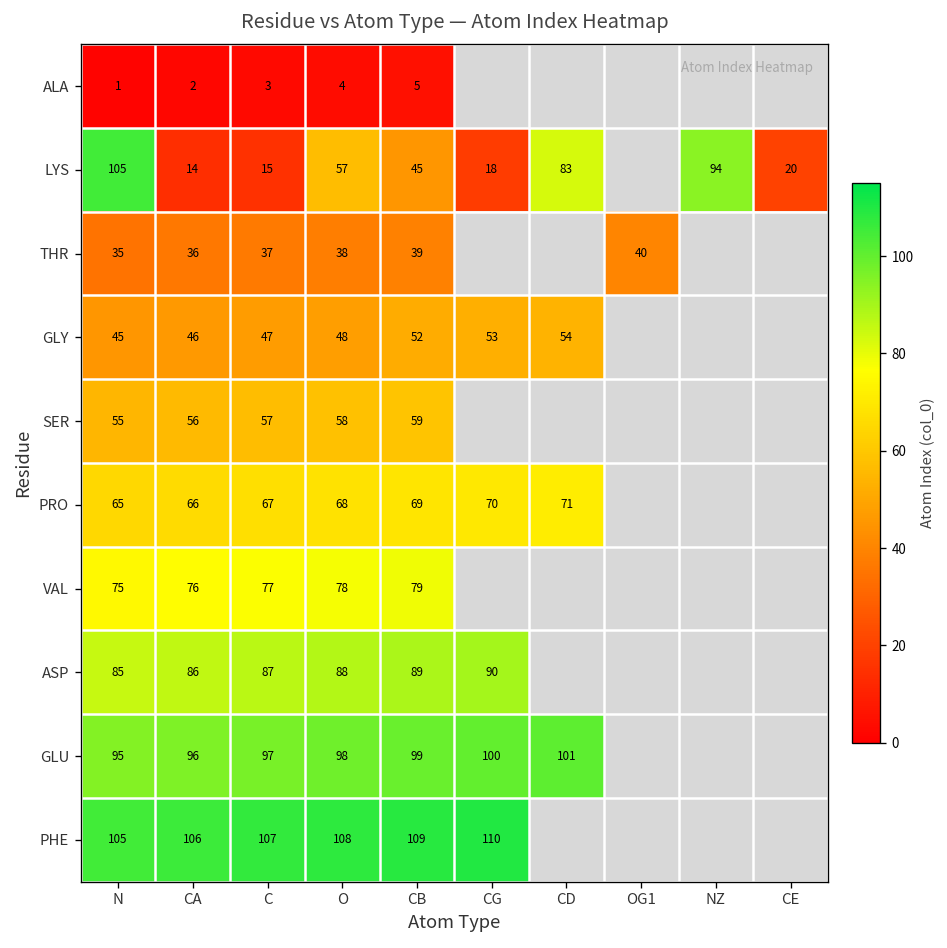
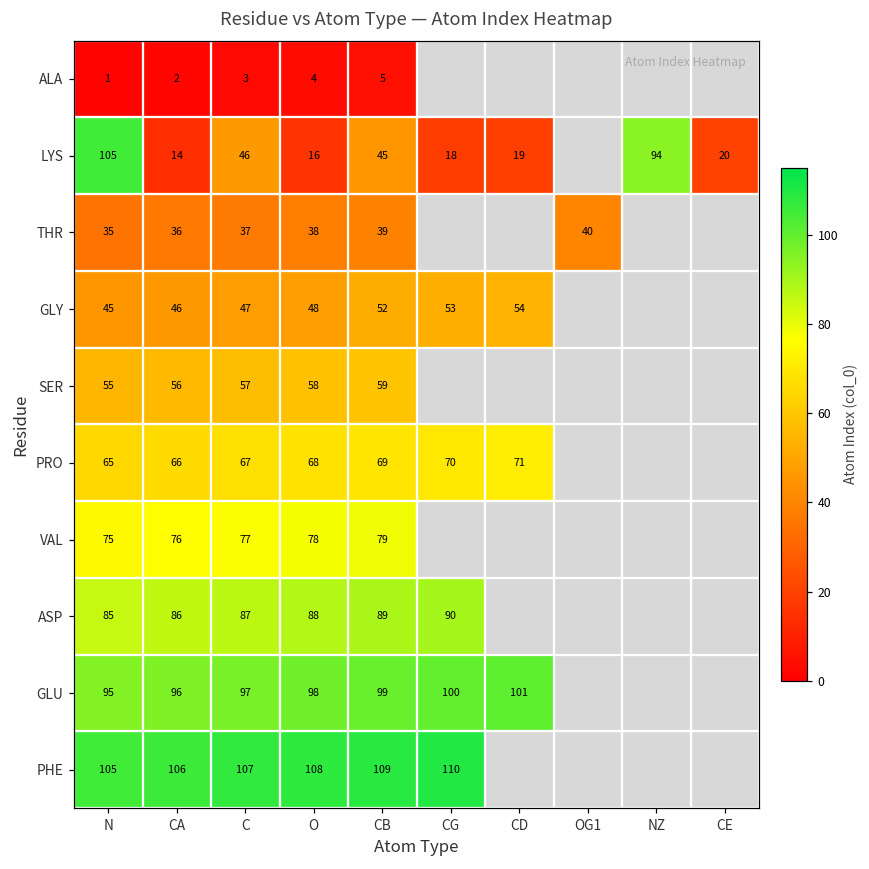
  {
    "ALA": {
      "N": 1,
      "CA": 2,
      "C": 3,
      "O": 4,
      "CB": 5
    },
    "LYS": {
      "N": 105,
      "CA": 14,
-     "C": 15,
-     "O": 57,
+     "C": 46,
+     "O": 16,
      "CB": 45,
      "CG": 18,
-     "CD": 83,
+     "CD": 19,
      "NZ": 94,
      "CE": 20
    },
    "THR": {
      "N": 35,
      "CA": 36,
      "C": 37,
      "O": 38,
      "CB": 39,
      "OG1": 40
    },
    "GLY": {
      "N": 45,
      "CA": 46,
      "C": 47,
      "O": 48,
      "CB": 52,
      "CG": 53,
      "CD": 54
    },
    "SER": {
      "N": 55,
      "CA": 56,
      "C": 57,
      "O": 58,
      "CB": 59
    },
    "PRO": {
      "N": 65,
      "CA": 66,
      "C": 67,
      "O": 68,
      "CB": 69,
      "CG": 70,
      "CD": 71
    },
    "VAL": {
      "N": 75,
      "CA": 76,
      "C": 77,
      "O": 78,
      "CB": 79
    },
    "ASP": {
      "N": 85,
      "CA": 86,
      "C": 87,
      "O": 88,
      "CB": 89,
      "CG": 90
    },
    "GLU": {
      "N": 95,
      "CA": 96,
      "C": 97,
      "O": 98,
      "CB": 99,
      "CG": 100,
      "CD": 101
    },
    "PHE": {
      "N": 105,
      "CA": 106,
      "C": 107,
      "O": 108,
      "CB": 109,
      "CG": 110
    }
  }
